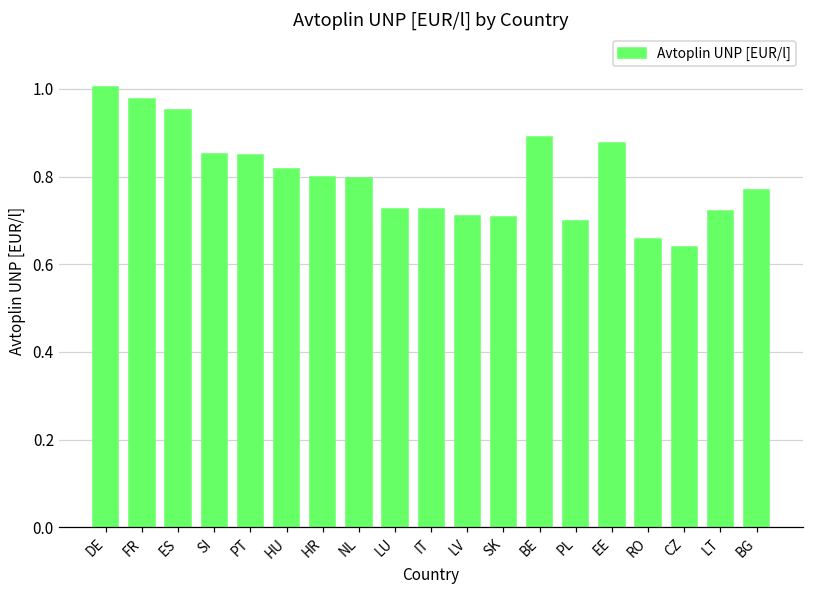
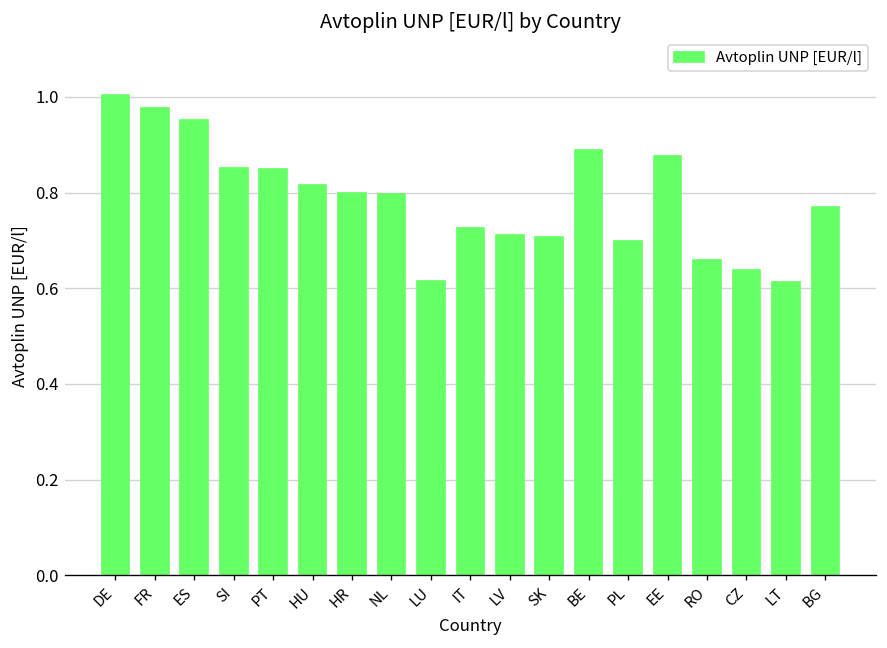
  {
    "DE": 1.00,
    "FR": 0.98,
    "ES": 0.95,
    "SI": 0.85,
    "PT": 0.85,
    "HU": 0.82,
    "HR": 0.80,
    "NL": 0.80,
-   "LU": 0.73,
+   "LU": 0.62,
    "IT": 0.73,
    "LV": 0.71,
    "SK": 0.71,
    "BE": 0.89,
    "PL": 0.70,
    "EE": 0.88,
    "RO": 0.66,
    "CZ": 0.64,
-   "LT": 0.72,
+   "LT": 0.61,
    "BG": 0.77
  }
